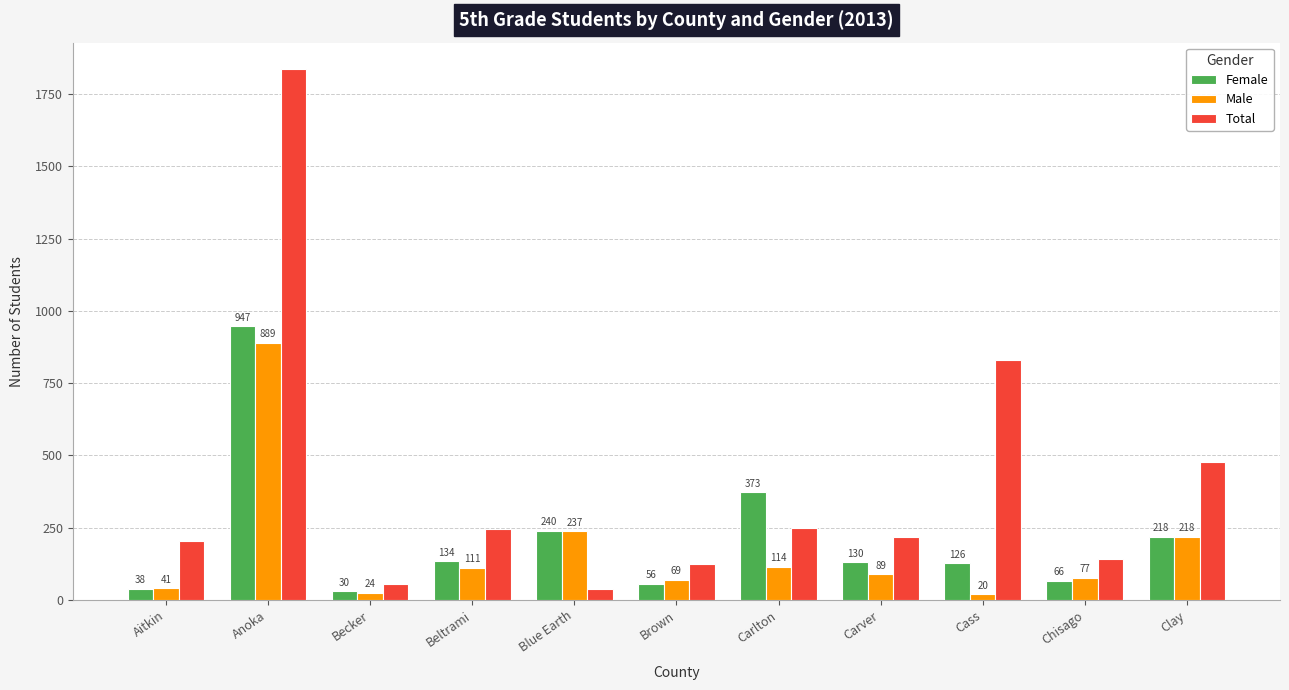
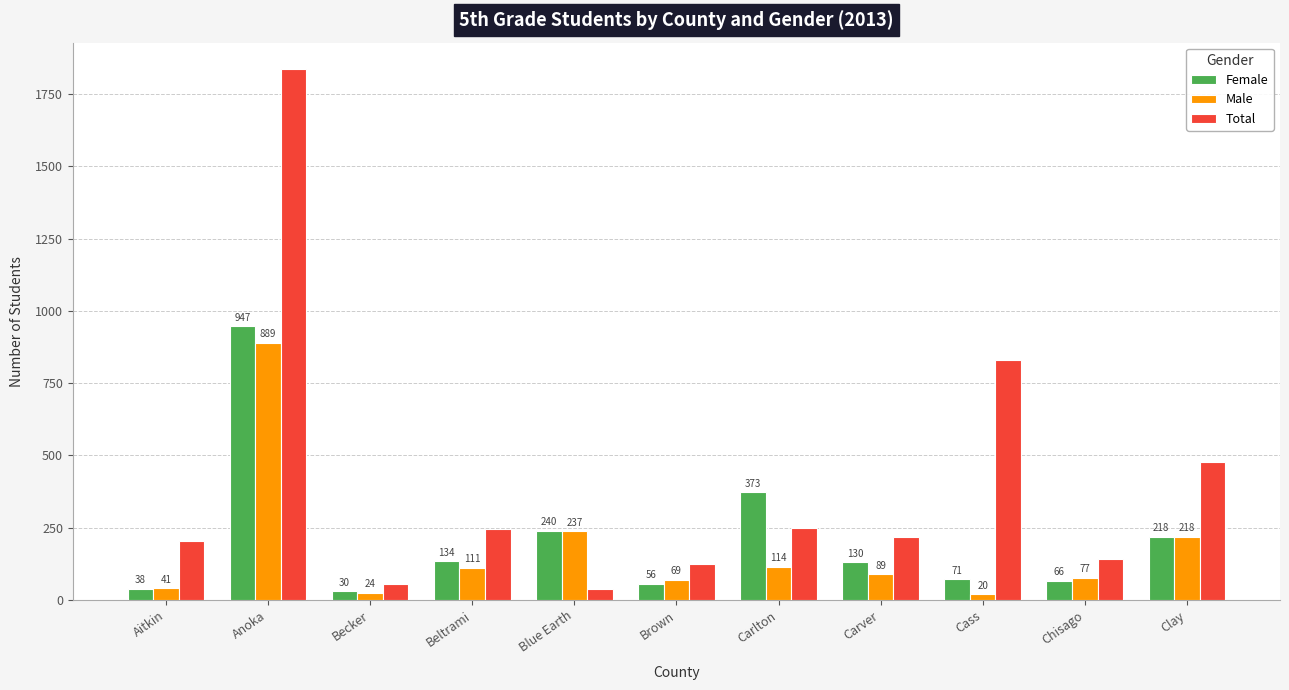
  {
    "Female": {
      "Aitkin": 38,
      "Anoka": 947,
      "Becker": 30,
      "Beltrami": 134,
      "Blue Earth": 240,
      "Brown": 56,
      "Carlton": 373,
      "Carver": 130,
-     "Cass": 126,
+     "Cass": 71,
      "Chisago": 66,
      "Clay": 218
    },
    "Male": {
      "Aitkin": 41,
      "Anoka": 889,
      "Becker": 24,
      "Beltrami": 111,
      "Blue Earth": 237,
      "Brown": 69,
      "Carlton": 114,
      "Carver": 89,
      "Cass": 20,
      "Chisago": 77,
      "Clay": 218
    },
    "Total": {
      "Aitkin": 200,
      "Anoka": 1840,
      "Becker": 50,
      "Beltrami": 250,
      "Blue Earth": 40,
      "Brown": 130,
      "Carlton": 250,
      "Carver": 220,
      "Cass": 830,
      "Chisago": 140,
      "Clay": 480
    }
  }
